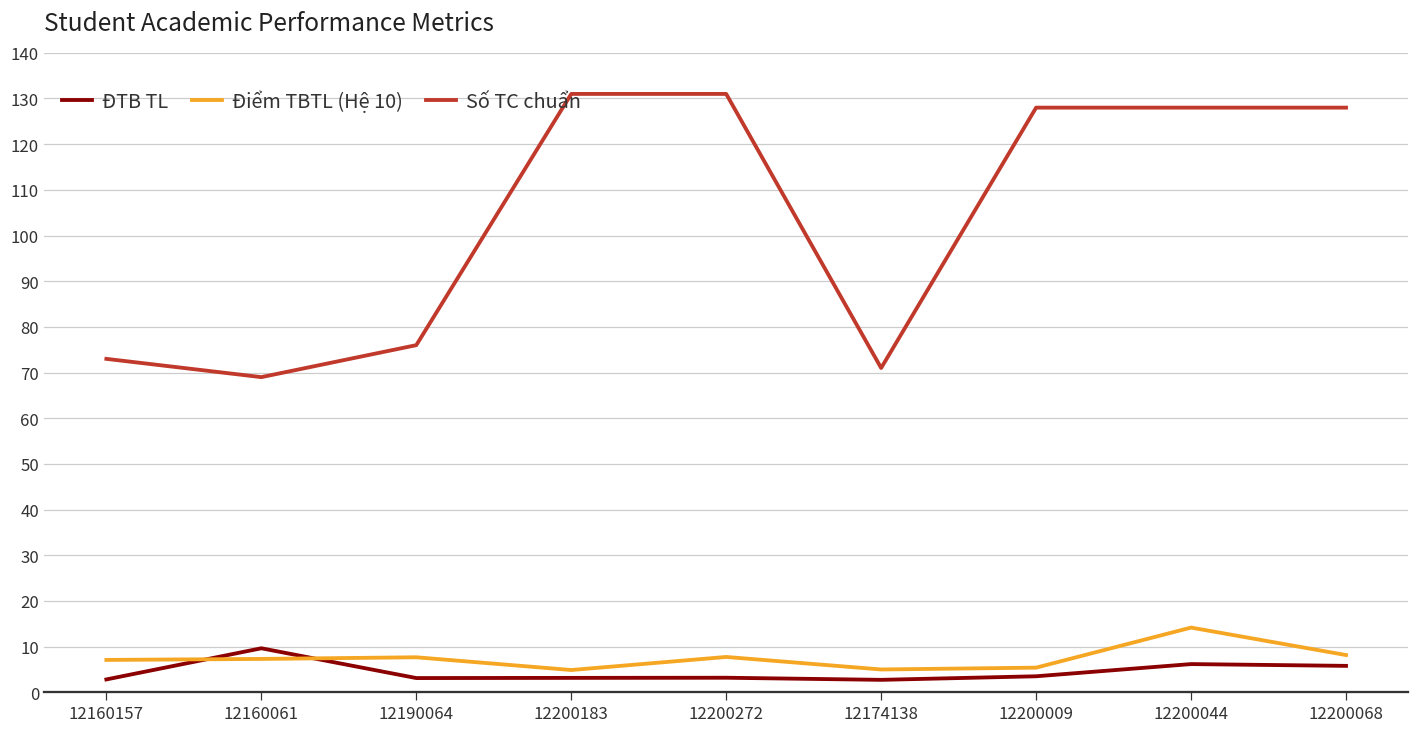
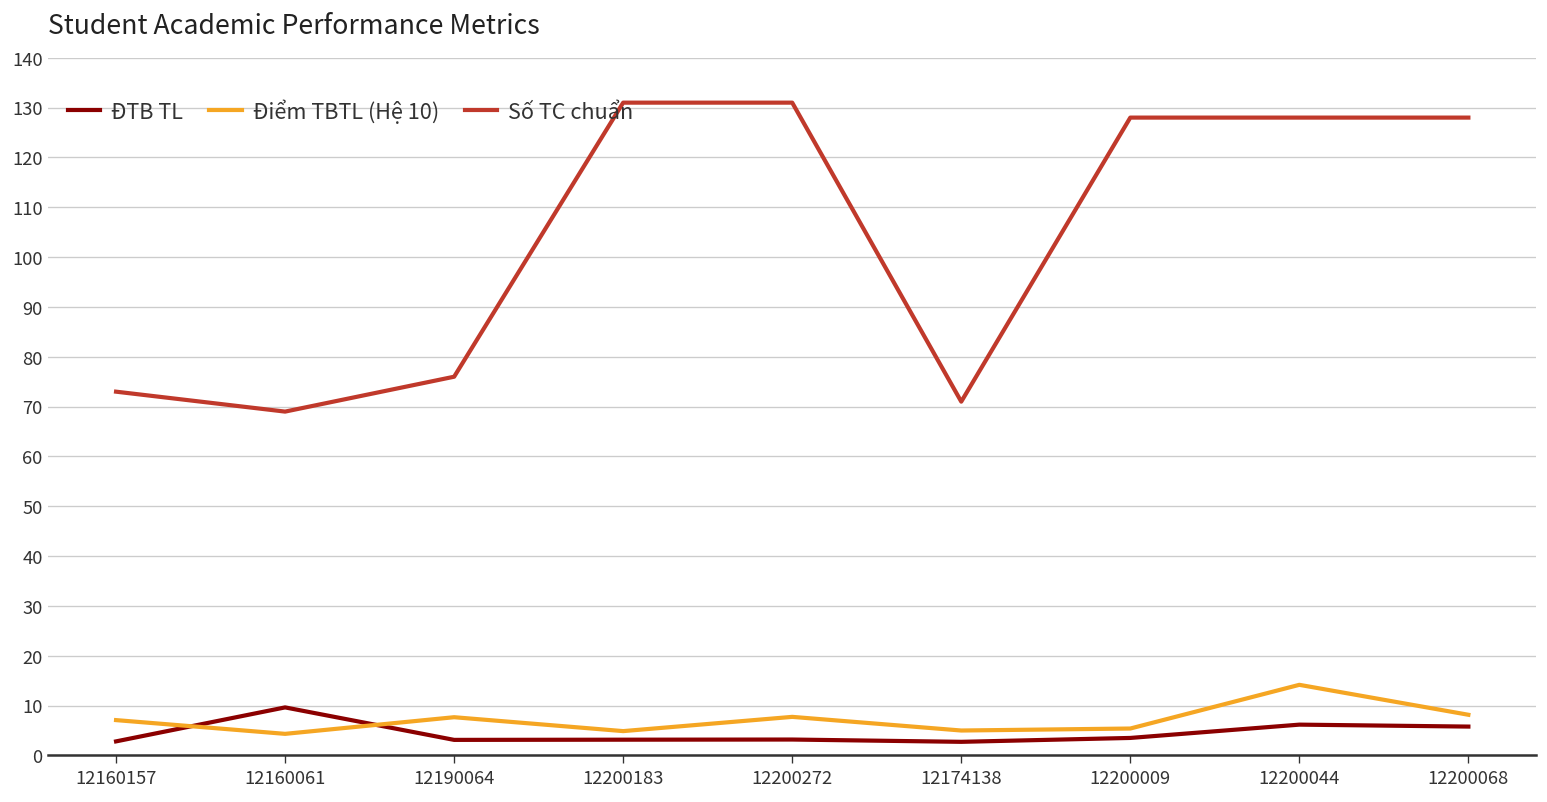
  {
    "ĐTB TL": {
      "12160157": 3,
      "12160061": 10,
      "12190064": 3,
      "12200183": 3,
      "12200272": 3,
      "12174138": 3,
      "12200009": 4,
      "12200044": 6,
      "12200068": 6
    },
    "Điểm TBTL (Hệ 10)": {
      "12160157": 7,
-     "12160061": 7,
+     "12160061": 4,
      "12190064": 8,
      "12200183": 5,
      "12200272": 8,
      "12174138": 5,
      "12200009": 5,
      "12200044": 14,
      "12200068": 8
    },
    "Số TC chuẩn": {
      "12160157": 73,
      "12160061": 69,
      "12190064": 76,
      "12200183": 131,
      "12200272": 131,
      "12174138": 71,
      "12200009": 128,
      "12200044": 128,
      "12200068": 128
    }
  }
